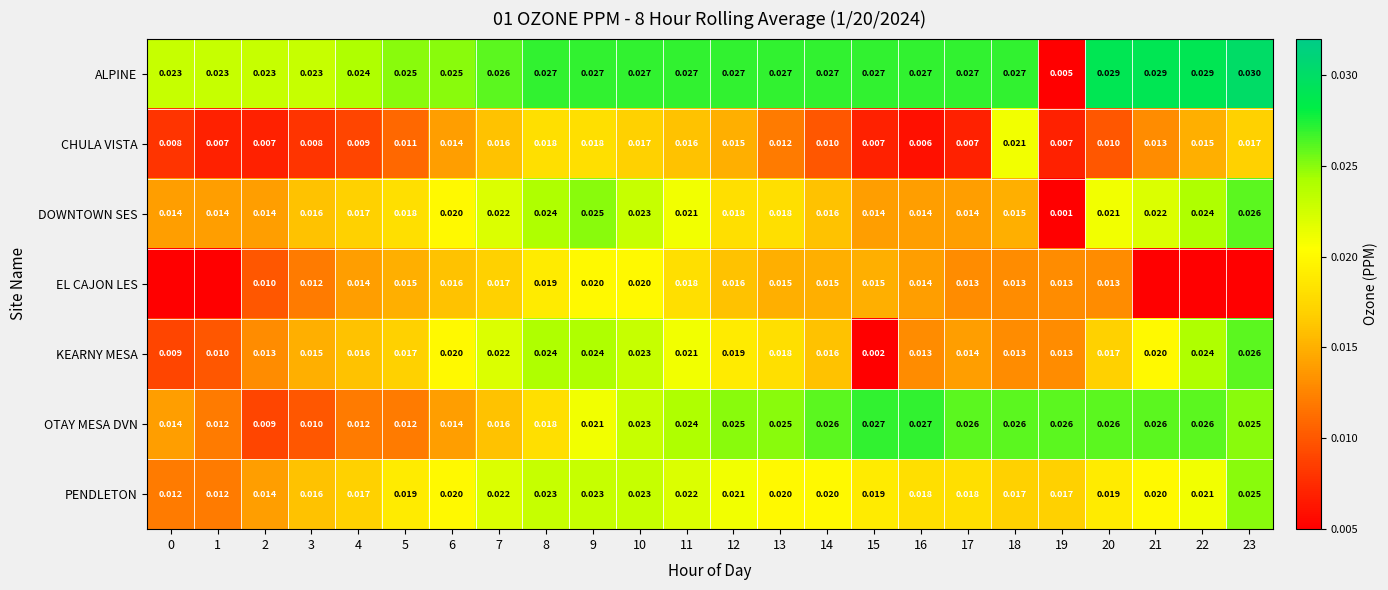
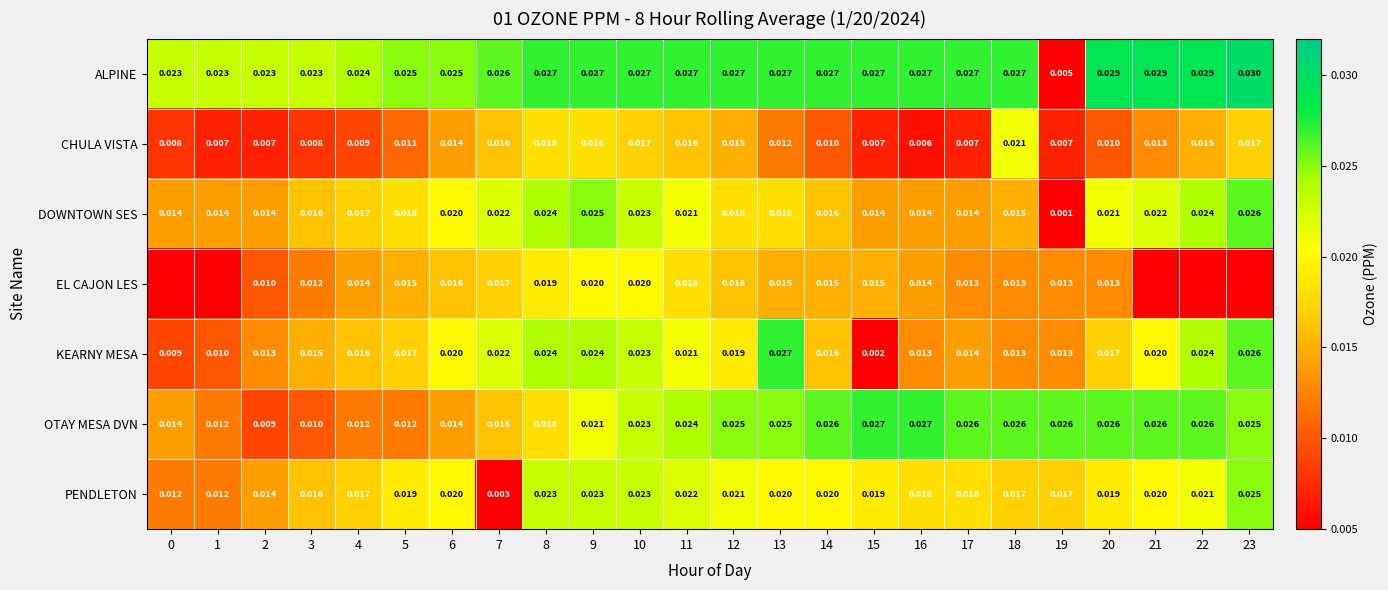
  {
    "ALPINE": {
      "0": 0.023,
      "1": 0.023,
      "2": 0.023,
      "3": 0.023,
      "4": 0.024,
      "5": 0.025,
      "6": 0.025,
      "7": 0.026,
      "8": 0.027,
      "9": 0.027,
      "10": 0.027,
      "11": 0.027,
      "12": 0.027,
      "13": 0.027,
      "14": 0.027,
      "15": 0.027,
      "16": 0.027,
      "17": 0.027,
      "18": 0.027,
      "19": 0.005,
      "20": 0.029,
      "21": 0.029,
      "22": 0.029,
      "23": 0.030
    },
    "CHULA VISTA": {
      "0": 0.008,
      "1": 0.007,
      "2": 0.007,
      "3": 0.008,
      "4": 0.009,
      "5": 0.011,
      "6": 0.014,
      "7": 0.016,
      "8": 0.018,
      "9": 0.018,
      "10": 0.017,
      "11": 0.016,
      "12": 0.015,
      "13": 0.012,
      "14": 0.010,
      "15": 0.007,
      "16": 0.006,
      "17": 0.007,
      "18": 0.021,
      "19": 0.007,
      "20": 0.010,
      "21": 0.013,
      "22": 0.015,
      "23": 0.017
    },
    "DOWNTOWN SES": {
      "0": 0.014,
      "1": 0.014,
      "2": 0.014,
      "3": 0.016,
      "4": 0.017,
      "5": 0.018,
      "6": 0.020,
      "7": 0.022,
      "8": 0.024,
      "9": 0.025,
      "10": 0.023,
      "11": 0.021,
      "12": 0.018,
      "13": 0.018,
      "14": 0.016,
      "15": 0.014,
      "16": 0.014,
      "17": 0.014,
      "18": 0.015,
      "19": 0.001,
      "20": 0.021,
      "21": 0.022,
      "22": 0.024,
      "23": 0.026
    },
    "EL CAJON LES": {
      "2": 0.010,
      "3": 0.012,
      "4": 0.014,
      "5": 0.015,
      "6": 0.016,
      "7": 0.017,
      "8": 0.019,
      "9": 0.020,
      "10": 0.020,
      "11": 0.018,
      "12": 0.016,
      "13": 0.015,
      "14": 0.015,
      "15": 0.015,
      "16": 0.014,
      "17": 0.013,
      "18": 0.013,
      "19": 0.013,
      "20": 0.013
    },
    "KEARNY MESA": {
      "0": 0.009,
      "1": 0.010,
      "2": 0.013,
      "3": 0.015,
      "4": 0.016,
      "5": 0.017,
      "6": 0.020,
      "7": 0.022,
      "8": 0.024,
      "9": 0.024,
      "10": 0.023,
      "11": 0.021,
      "12": 0.019,
-     "13": 0.018,
+     "13": 0.027,
      "14": 0.016,
      "15": 0.002,
      "16": 0.013,
      "17": 0.014,
      "18": 0.013,
      "19": 0.013,
      "20": 0.017,
      "21": 0.020,
      "22": 0.024,
      "23": 0.026
    },
    "OTAY MESA DVN": {
      "0": 0.014,
      "1": 0.012,
      "2": 0.009,
      "3": 0.010,
      "4": 0.012,
      "5": 0.012,
      "6": 0.014,
      "7": 0.016,
      "8": 0.018,
      "9": 0.021,
      "10": 0.023,
      "11": 0.024,
      "12": 0.025,
      "13": 0.025,
      "14": 0.026,
      "15": 0.027,
      "16": 0.027,
      "17": 0.026,
      "18": 0.026,
      "19": 0.026,
      "20": 0.026,
      "21": 0.026,
      "22": 0.026,
      "23": 0.025
    },
    "PENDLETON": {
      "0": 0.012,
      "1": 0.012,
      "2": 0.014,
      "3": 0.016,
      "4": 0.017,
      "5": 0.019,
      "6": 0.020,
-     "7": 0.022,
+     "7": 0.003,
      "8": 0.023,
      "9": 0.023,
      "10": 0.023,
      "11": 0.022,
      "12": 0.021,
      "13": 0.020,
      "14": 0.020,
      "15": 0.019,
      "16": 0.018,
      "17": 0.018,
      "18": 0.017,
      "19": 0.017,
      "20": 0.019,
      "21": 0.020,
      "22": 0.021,
      "23": 0.025
    }
  }
